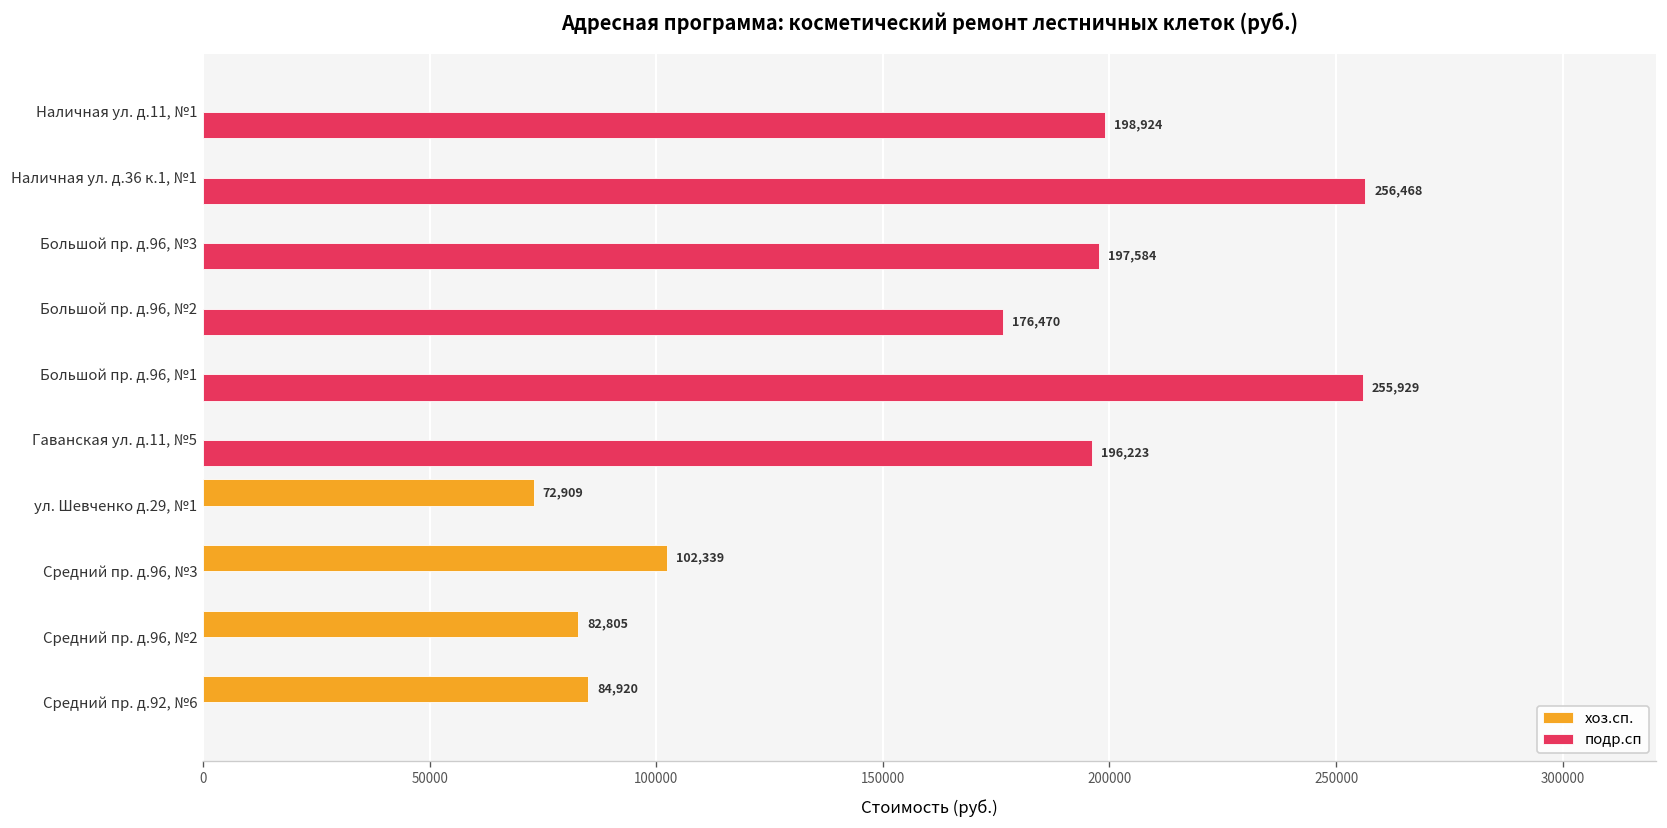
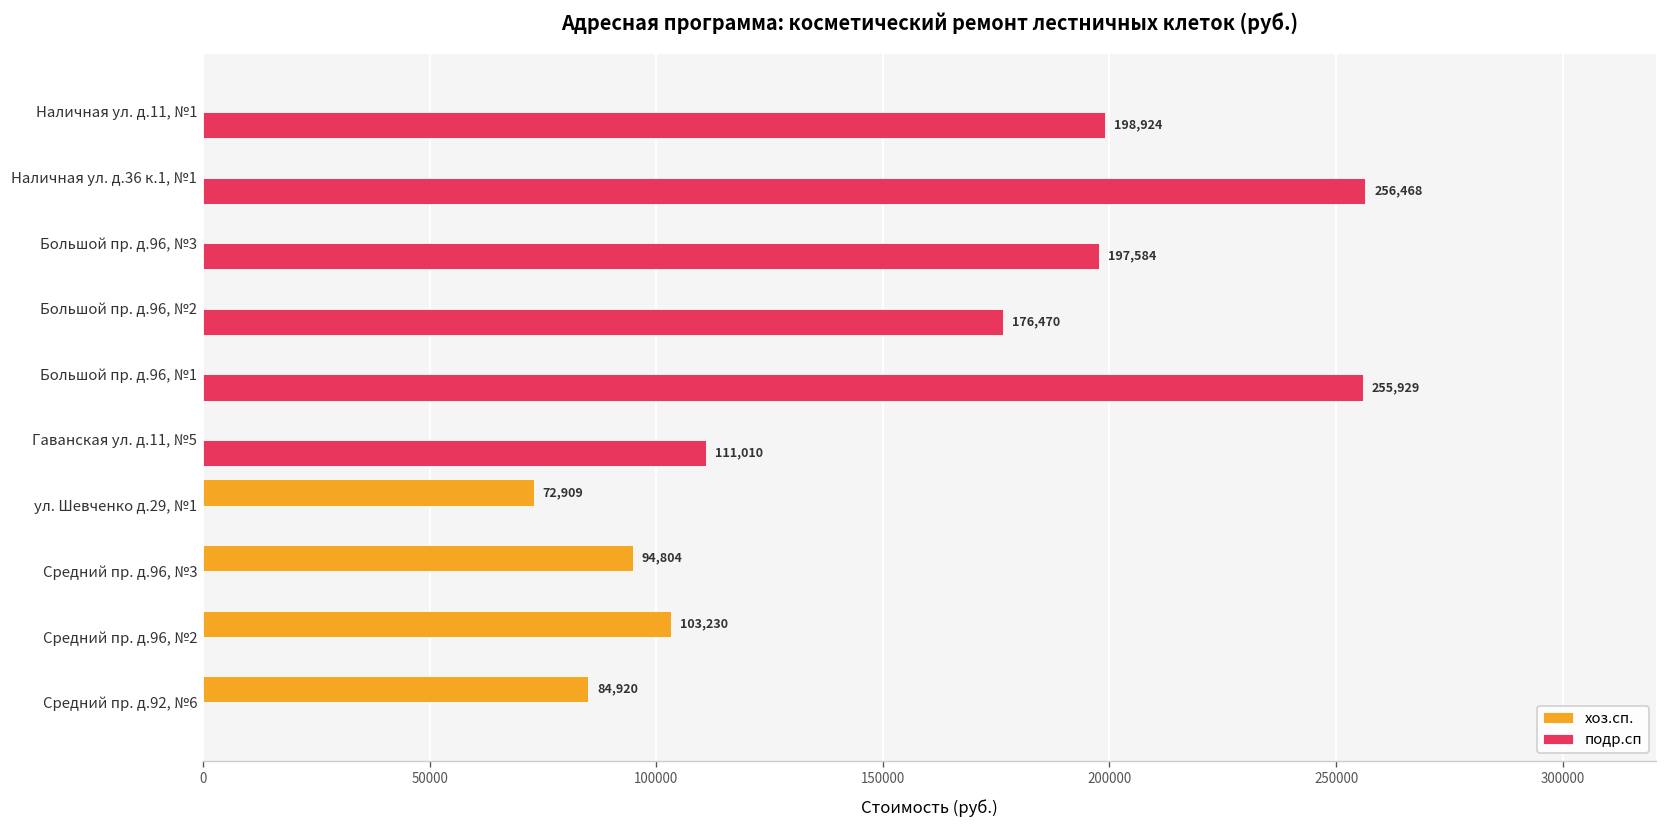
  {
    "хоз.сп.": {
      "ул. Шевченко д.29, №1": "72,909",
-     "Средний пр. д.96, №3": "102,339",
-     "Средний пр. д.96, №2": "82,805",
+     "Средний пр. д.96, №3": "94,804",
+     "Средний пр. д.96, №2": "103,230",
      "Средний пр. д.92, №6": "84,920"
    },
    "подр.сп": {
      "Наличная ул. д.11, №1": "198,924",
      "Наличная ул. д.36 к.1, №1": "256,468",
      "Большой пр. д.96, №3": "197,584",
      "Большой пр. д.96, №2": "176,470",
      "Большой пр. д.96, №1": "255,929",
-     "Гаванская ул. д.11, №5": "196,223"
+     "Гаванская ул. д.11, №5": "111,010"
    }
  }
